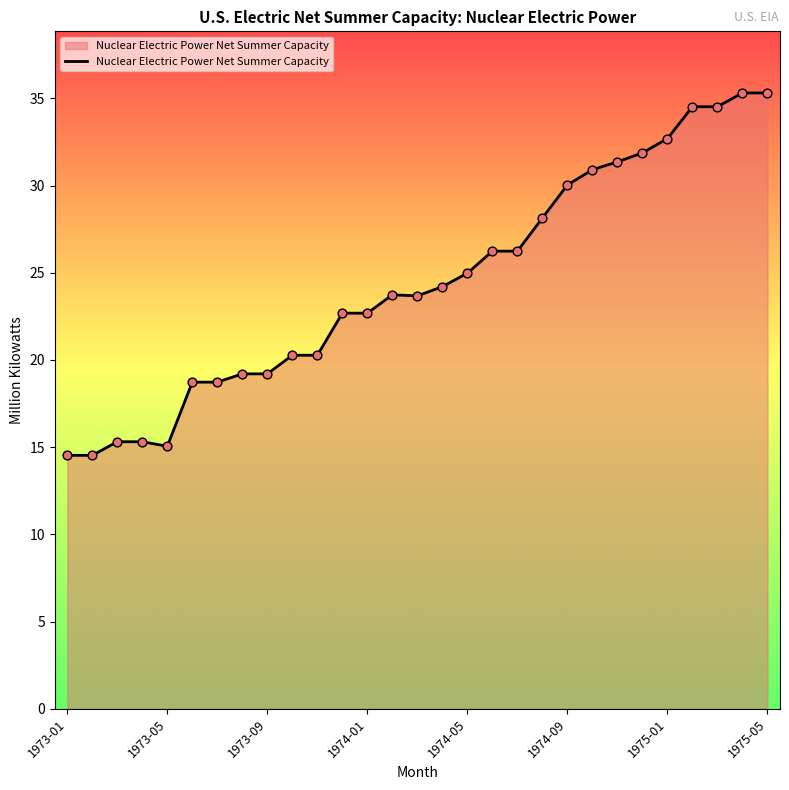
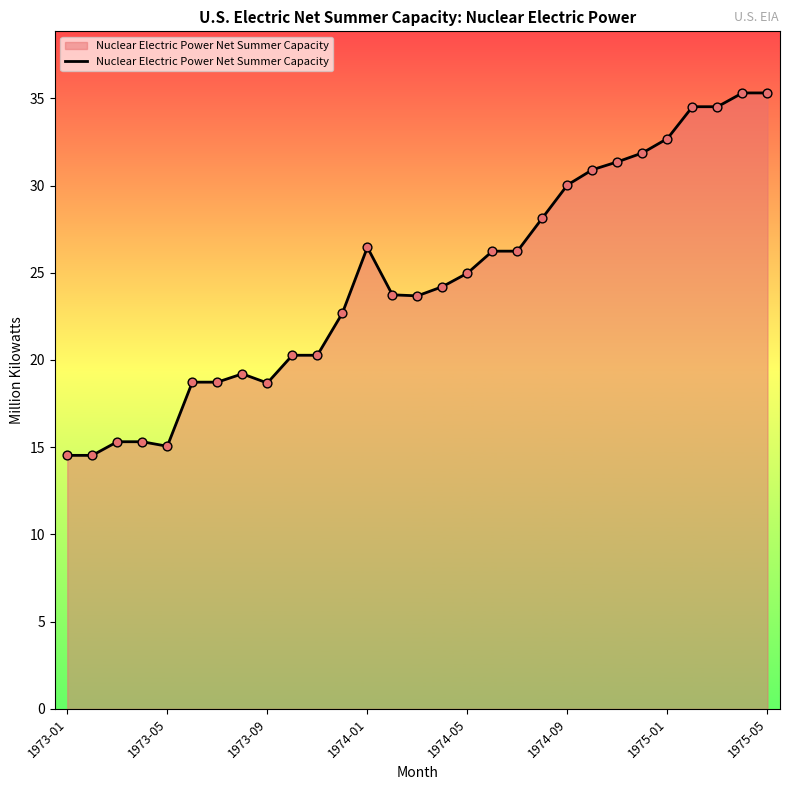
  {
    "1973-01": 14.5,
    "1973-05": 15.1,
-   "1973-09": 19.2,
-   "1974-01": 22.7,
+   "1973-09": 18.7,
+   "1974-01": 26.5,
    "1974-05": 25.0,
    "1974-09": 30.0,
    "1975-01": 32.7,
    "1975-05": 35.3
  }
